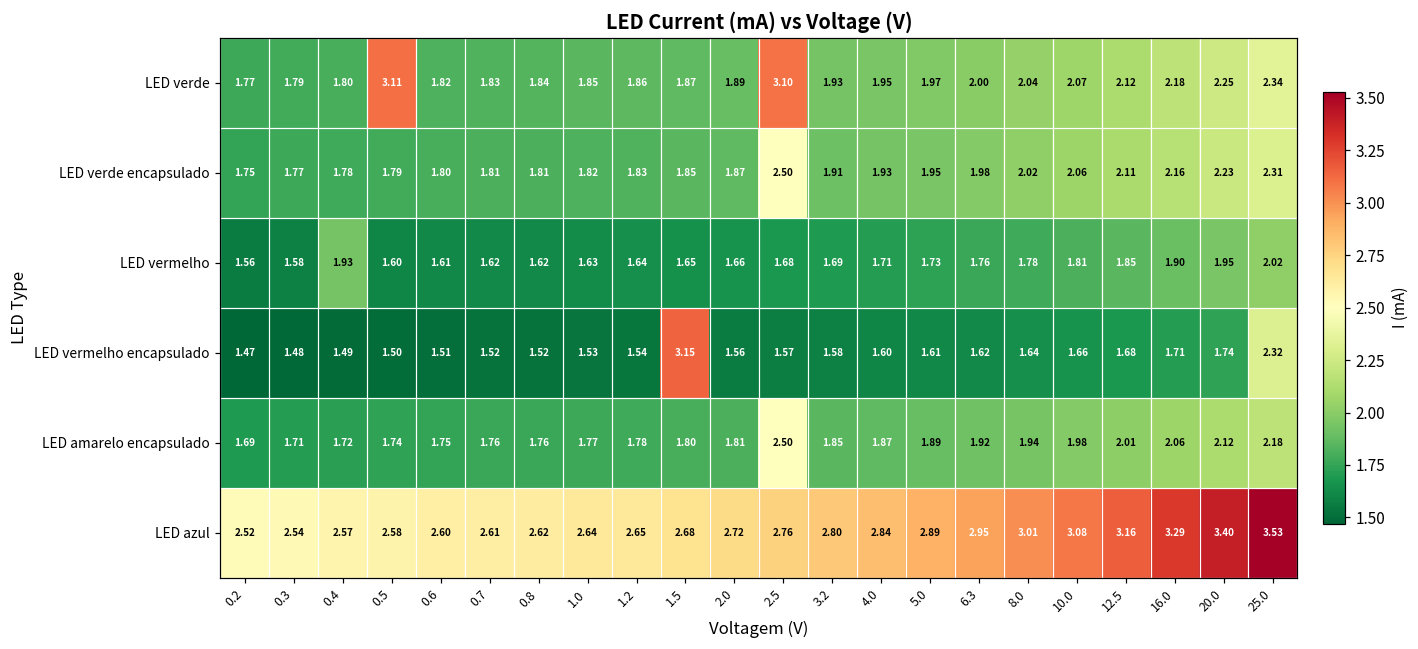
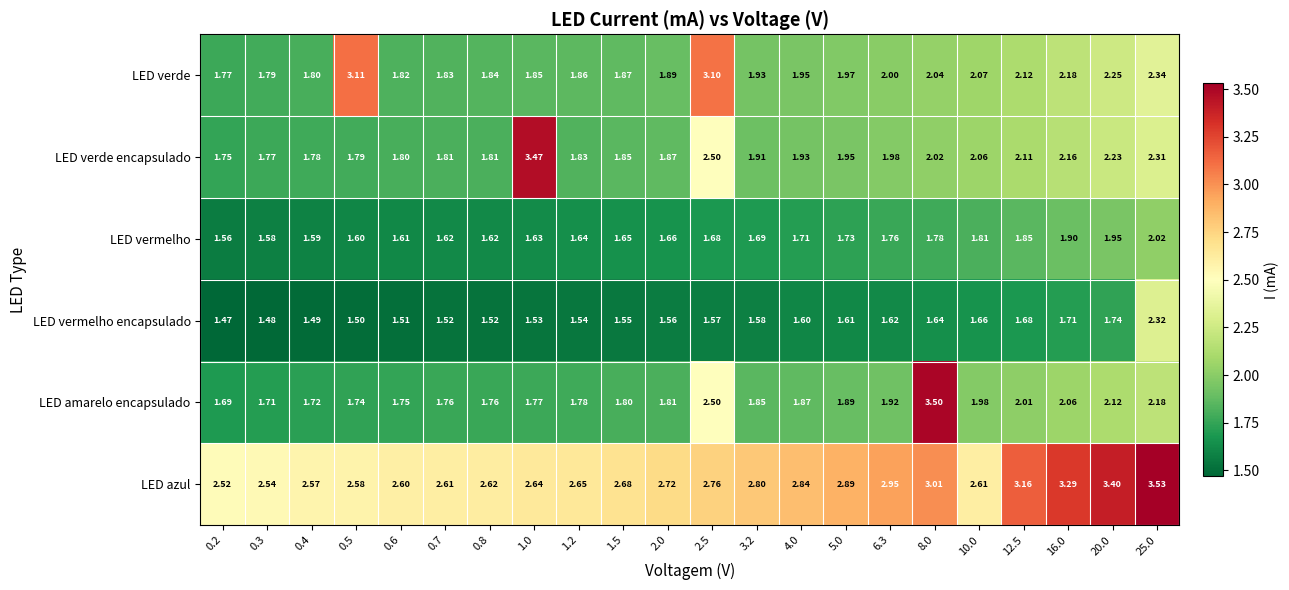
  {
    "LED verde": {
      "0.2": 1.77,
      "0.3": 1.79,
      "0.4": 1.80,
      "0.5": 3.11,
      "0.6": 1.82,
      "0.7": 1.83,
      "0.8": 1.84,
      "1.0": 1.85,
      "1.2": 1.86,
      "1.5": 1.87,
      "2.0": 1.89,
      "2.5": 3.10,
      "3.2": 1.93,
      "4.0": 1.95,
      "5.0": 1.97,
      "6.3": 2.00,
      "8.0": 2.04,
      "10.0": 2.07,
      "12.5": 2.12,
      "16.0": 2.18,
      "20.0": 2.25,
      "25.0": 2.34
    },
    "LED verde encapsulado": {
      "0.2": 1.75,
      "0.3": 1.77,
      "0.4": 1.78,
      "0.5": 1.79,
      "0.6": 1.80,
      "0.7": 1.81,
      "0.8": 1.81,
-     "1.0": 1.82,
+     "1.0": 3.47,
      "1.2": 1.83,
      "1.5": 1.85,
      "2.0": 1.87,
      "2.5": 2.50,
      "3.2": 1.91,
      "4.0": 1.93,
      "5.0": 1.95,
      "6.3": 1.98,
      "8.0": 2.02,
      "10.0": 2.06,
      "12.5": 2.11,
      "16.0": 2.16,
      "20.0": 2.23,
      "25.0": 2.31
    },
    "LED vermelho": {
      "0.2": 1.56,
      "0.3": 1.58,
-     "0.4": 1.93,
+     "0.4": 1.59,
      "0.5": 1.60,
      "0.6": 1.61,
      "0.7": 1.62,
      "0.8": 1.62,
      "1.0": 1.63,
      "1.2": 1.64,
      "1.5": 1.65,
      "2.0": 1.66,
      "2.5": 1.68,
      "3.2": 1.69,
      "4.0": 1.71,
      "5.0": 1.73,
      "6.3": 1.76,
      "8.0": 1.78,
      "10.0": 1.81,
      "12.5": 1.85,
      "16.0": 1.90,
      "20.0": 1.95,
      "25.0": 2.02
    },
    "LED vermelho encapsulado": {
      "0.2": 1.47,
      "0.3": 1.48,
      "0.4": 1.49,
      "0.5": 1.50,
      "0.6": 1.51,
      "0.7": 1.52,
      "0.8": 1.52,
      "1.0": 1.53,
      "1.2": 1.54,
-     "1.5": 3.15,
+     "1.5": 1.55,
      "2.0": 1.56,
      "2.5": 1.57,
      "3.2": 1.58,
      "4.0": 1.60,
      "5.0": 1.61,
      "6.3": 1.62,
      "8.0": 1.64,
      "10.0": 1.66,
      "12.5": 1.68,
      "16.0": 1.71,
      "20.0": 1.74,
      "25.0": 2.32
    },
    "LED amarelo encapsulado": {
      "0.2": 1.69,
      "0.3": 1.71,
      "0.4": 1.72,
      "0.5": 1.74,
      "0.6": 1.75,
      "0.7": 1.76,
      "0.8": 1.76,
      "1.0": 1.77,
      "1.2": 1.78,
      "1.5": 1.80,
      "2.0": 1.81,
      "2.5": 2.50,
      "3.2": 1.85,
      "4.0": 1.87,
      "5.0": 1.89,
      "6.3": 1.92,
-     "8.0": 1.94,
+     "8.0": 3.50,
      "10.0": 1.98,
      "12.5": 2.01,
      "16.0": 2.06,
      "20.0": 2.12,
      "25.0": 2.18
    },
    "LED azul": {
      "0.2": 2.52,
      "0.3": 2.54,
      "0.4": 2.57,
      "0.5": 2.58,
      "0.6": 2.60,
      "0.7": 2.61,
      "0.8": 2.62,
      "1.0": 2.64,
      "1.2": 2.65,
      "1.5": 2.68,
      "2.0": 2.72,
      "2.5": 2.76,
      "3.2": 2.80,
      "4.0": 2.84,
      "5.0": 2.89,
      "6.3": 2.95,
      "8.0": 3.01,
-     "10.0": 3.08,
+     "10.0": 2.61,
      "12.5": 3.16,
      "16.0": 3.29,
      "20.0": 3.40,
      "25.0": 3.53
    }
  }
